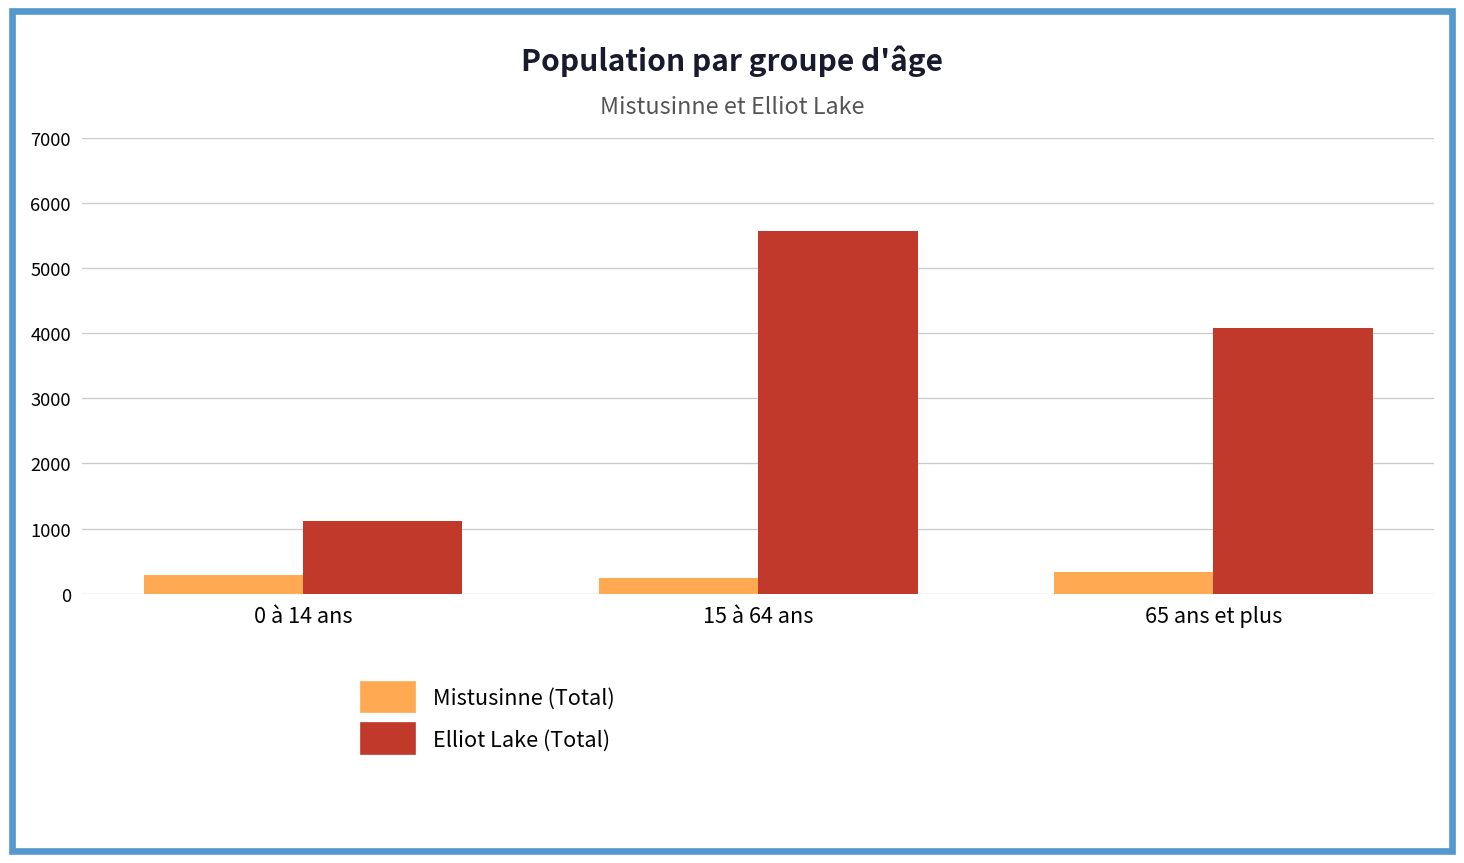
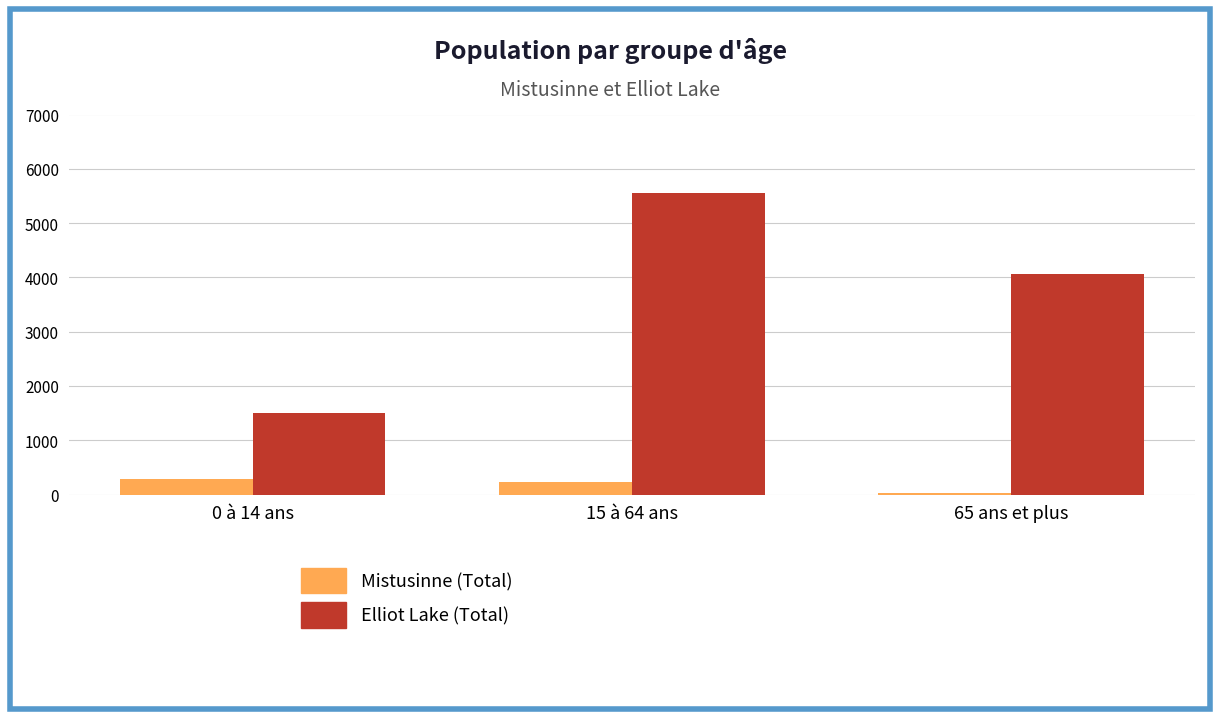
  {
    "Mistusinne (Total)": {
      "0 à 14 ans": 300,
      "15 à 64 ans": 200,
-     "65 ans et plus": 300
+     "65 ans et plus": 0
    },
    "Elliot Lake (Total)": {
-     "0 à 14 ans": 1100,
+     "0 à 14 ans": 1500,
      "15 à 64 ans": 5600,
      "65 ans et plus": 4100
    }
  }
